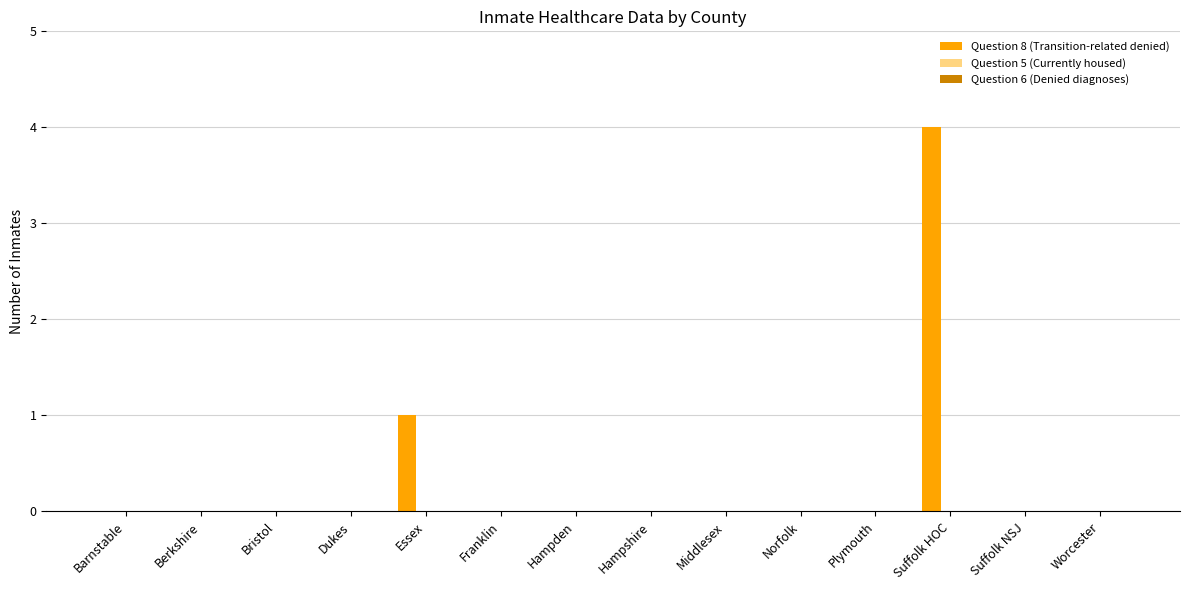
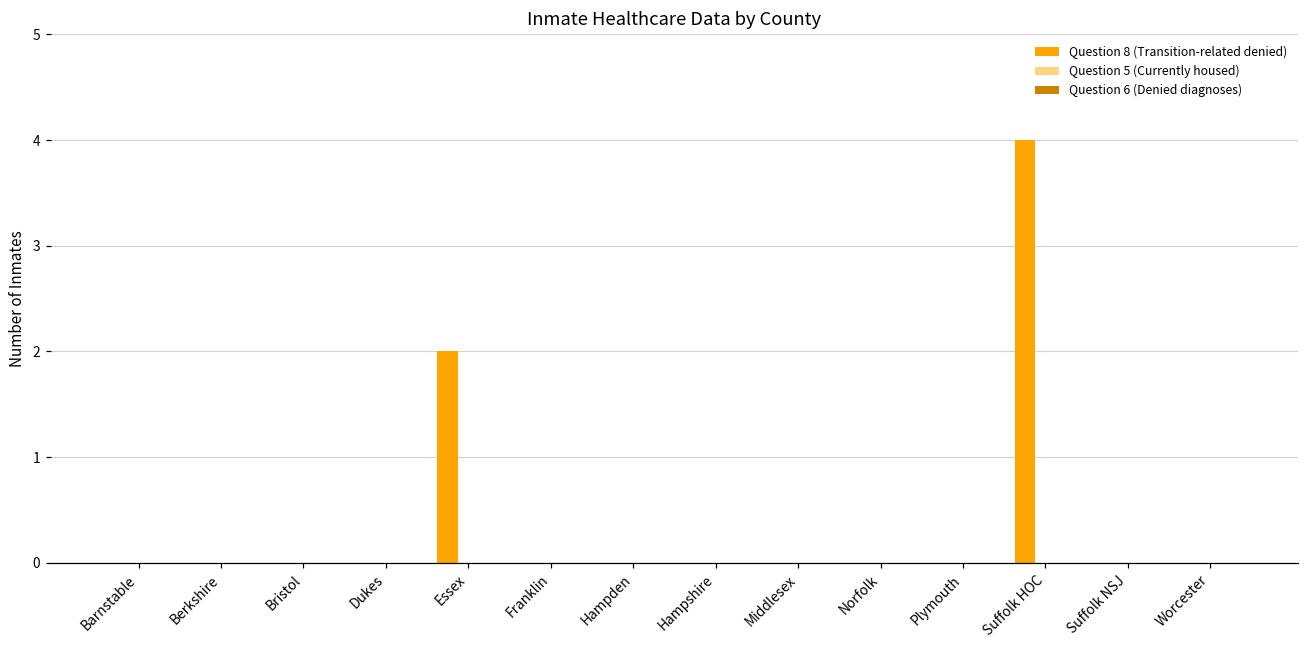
  {
    "Question 8 (Transition-related denied)": {
      "Barnstable": 0,
      "Berkshire": 0,
      "Bristol": 0,
      "Dukes": 0,
-     "Essex": 1,
+     "Essex": 2,
      "Franklin": 0,
      "Hampden": 0,
      "Hampshire": 0,
      "Middlesex": 0,
      "Norfolk": 0,
      "Plymouth": 0,
      "Suffolk HOC": 4,
      "Suffolk NSJ": 0,
      "Worcester": 0
    },
    "Question 5 (Currently housed)": {
      "Barnstable": 0,
      "Berkshire": 0,
      "Bristol": 0,
      "Dukes": 0,
      "Essex": 0,
      "Franklin": 0,
      "Hampden": 0,
      "Hampshire": 0,
      "Middlesex": 0,
      "Norfolk": 0,
      "Plymouth": 0,
      "Suffolk HOC": 0,
      "Suffolk NSJ": 0,
      "Worcester": 0
    },
    "Question 6 (Denied diagnoses)": {
      "Barnstable": 0,
      "Berkshire": 0,
      "Bristol": 0,
      "Dukes": 0,
      "Essex": 0,
      "Franklin": 0,
      "Hampden": 0,
      "Hampshire": 0,
      "Middlesex": 0,
      "Norfolk": 0,
      "Plymouth": 0,
      "Suffolk HOC": 0,
      "Suffolk NSJ": 0,
      "Worcester": 0
    }
  }
